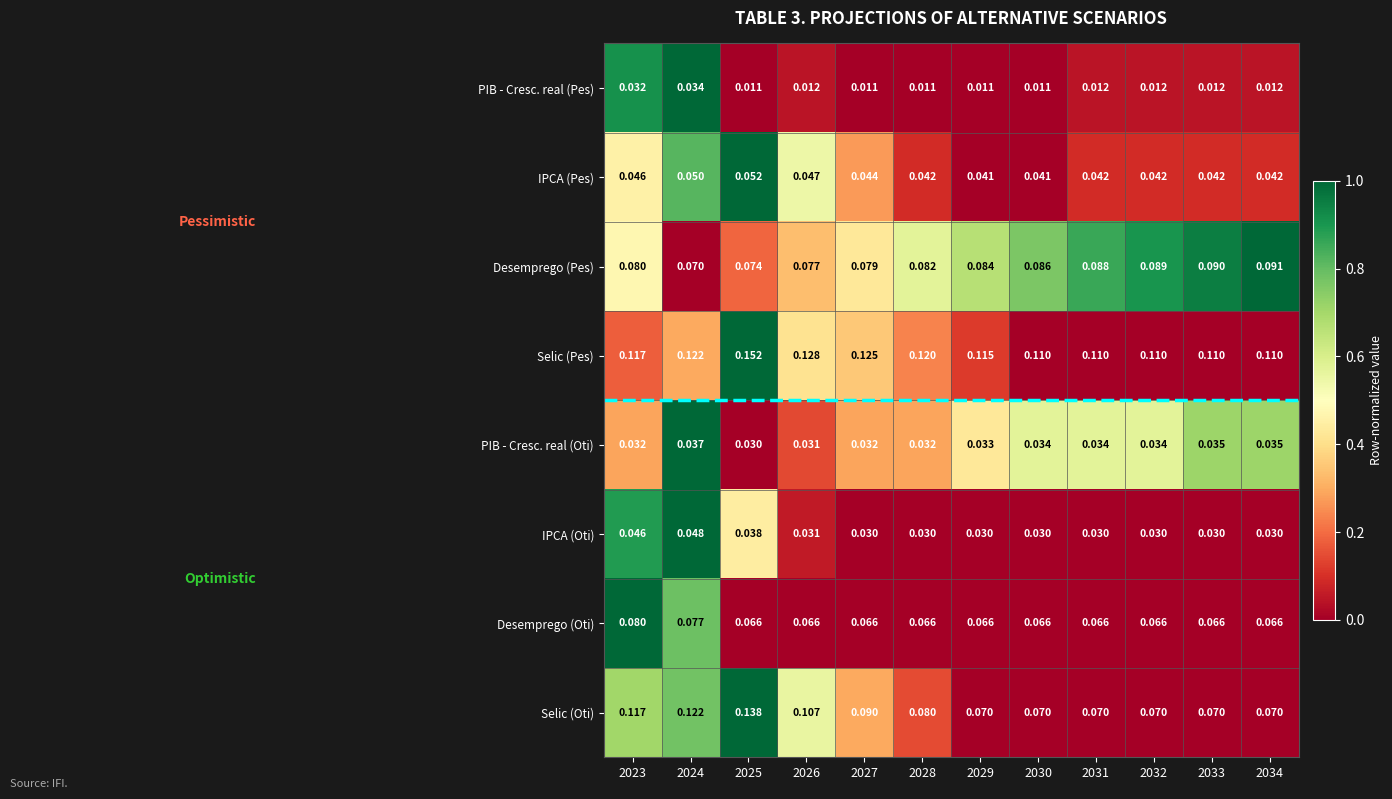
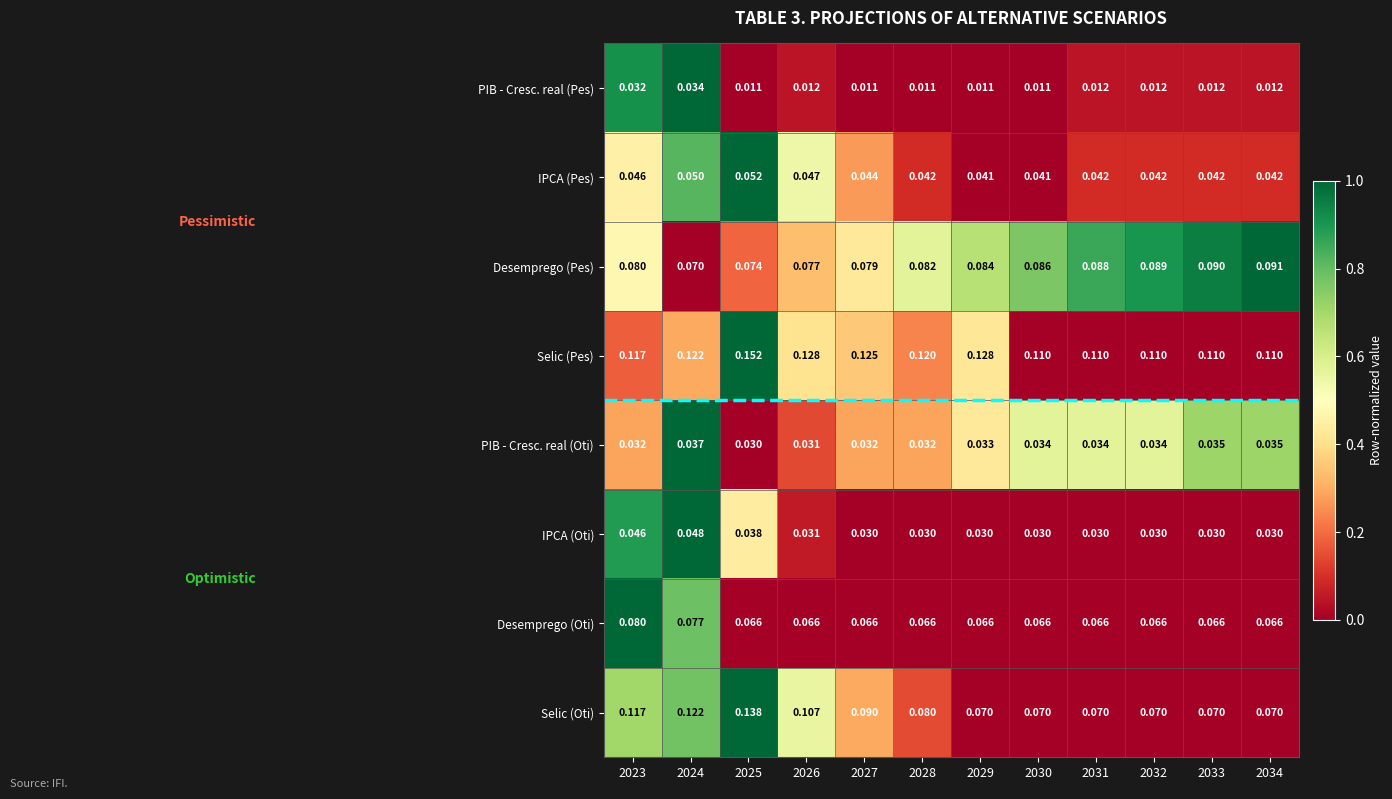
  {
    "PIB - Cresc. real (Pes)": {
      "2023": 0.032,
      "2024": 0.034,
      "2025": 0.011,
      "2026": 0.012,
      "2027": 0.011,
      "2028": 0.011,
      "2029": 0.011,
      "2030": 0.011,
      "2031": 0.012,
      "2032": 0.012,
      "2033": 0.012,
      "2034": 0.012
    },
    "IPCA (Pes)": {
      "2023": 0.046,
      "2024": 0.050,
      "2025": 0.052,
      "2026": 0.047,
      "2027": 0.044,
      "2028": 0.042,
      "2029": 0.041,
      "2030": 0.041,
      "2031": 0.042,
      "2032": 0.042,
      "2033": 0.042,
      "2034": 0.042
    },
    "Desemprego (Pes)": {
      "2023": 0.080,
      "2024": 0.070,
      "2025": 0.074,
      "2026": 0.077,
      "2027": 0.079,
      "2028": 0.082,
      "2029": 0.084,
      "2030": 0.086,
      "2031": 0.088,
      "2032": 0.089,
      "2033": 0.090,
      "2034": 0.091
    },
    "Selic (Pes)": {
      "2023": 0.117,
      "2024": 0.122,
      "2025": 0.152,
      "2026": 0.128,
      "2027": 0.125,
      "2028": 0.120,
-     "2029": 0.115,
+     "2029": 0.128,
      "2030": 0.110,
      "2031": 0.110,
      "2032": 0.110,
      "2033": 0.110,
      "2034": 0.110
    },
    "PIB - Cresc. real (Oti)": {
      "2023": 0.032,
      "2024": 0.037,
      "2025": 0.030,
      "2026": 0.031,
      "2027": 0.032,
      "2028": 0.032,
      "2029": 0.033,
      "2030": 0.034,
      "2031": 0.034,
      "2032": 0.034,
      "2033": 0.035,
      "2034": 0.035
    },
    "IPCA (Oti)": {
      "2023": 0.046,
      "2024": 0.048,
      "2025": 0.038,
      "2026": 0.031,
      "2027": 0.030,
      "2028": 0.030,
      "2029": 0.030,
      "2030": 0.030,
      "2031": 0.030,
      "2032": 0.030,
      "2033": 0.030,
      "2034": 0.030
    },
    "Desemprego (Oti)": {
      "2023": 0.080,
      "2024": 0.077,
      "2025": 0.066,
      "2026": 0.066,
      "2027": 0.066,
      "2028": 0.066,
      "2029": 0.066,
      "2030": 0.066,
      "2031": 0.066,
      "2032": 0.066,
      "2033": 0.066,
      "2034": 0.066
    },
    "Selic (Oti)": {
      "2023": 0.117,
      "2024": 0.122,
      "2025": 0.138,
      "2026": 0.107,
      "2027": 0.090,
      "2028": 0.080,
      "2029": 0.070,
      "2030": 0.070,
      "2031": 0.070,
      "2032": 0.070,
      "2033": 0.070,
      "2034": 0.070
    }
  }
